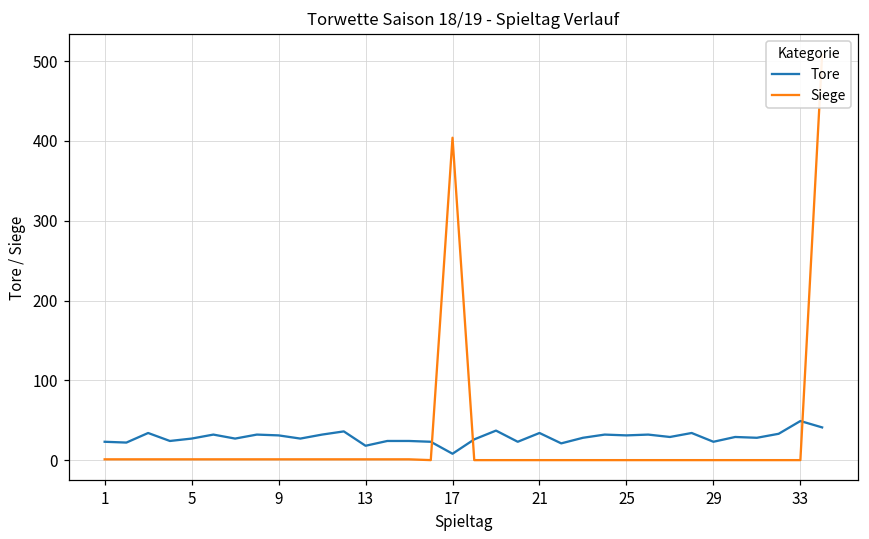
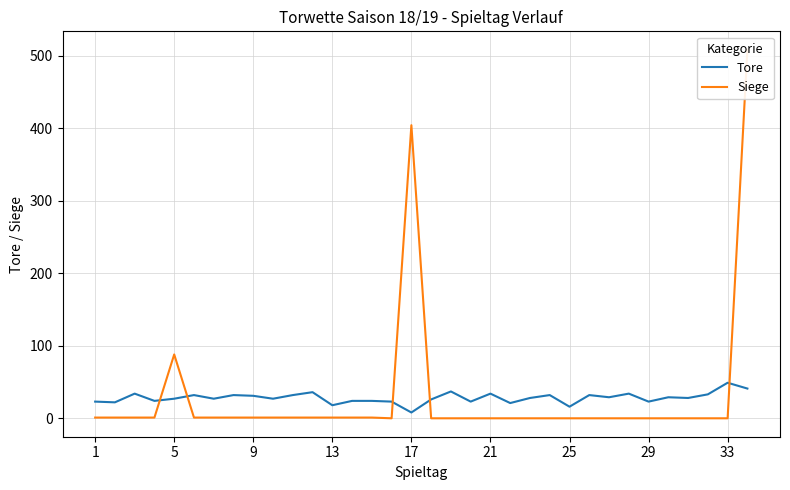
  {
    "Tore": {
      "1": 20,
      "5": 30,
      "9": 30,
      "13": 20,
      "17": 10,
      "21": 30,
-     "25": 30,
+     "25": 20,
      "29": 20,
      "33": 50
    },
    "Siege": {
      "1": 0,
-     "5": 0,
+     "5": 90,
      "9": 0,
      "13": 0,
      "17": 400,
      "21": 0,
      "25": 0,
      "29": 0,
      "33": 0
    }
  }
